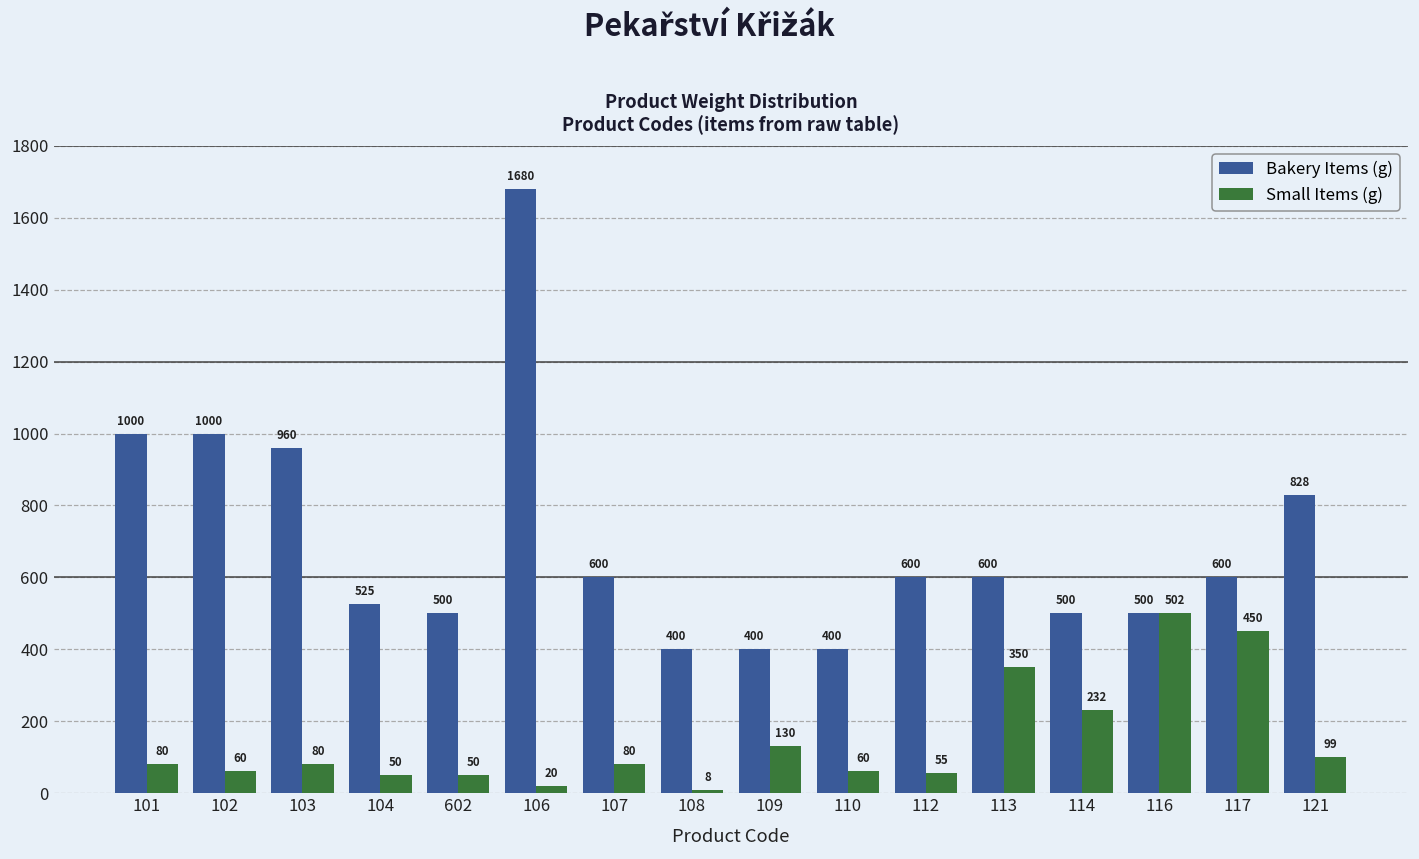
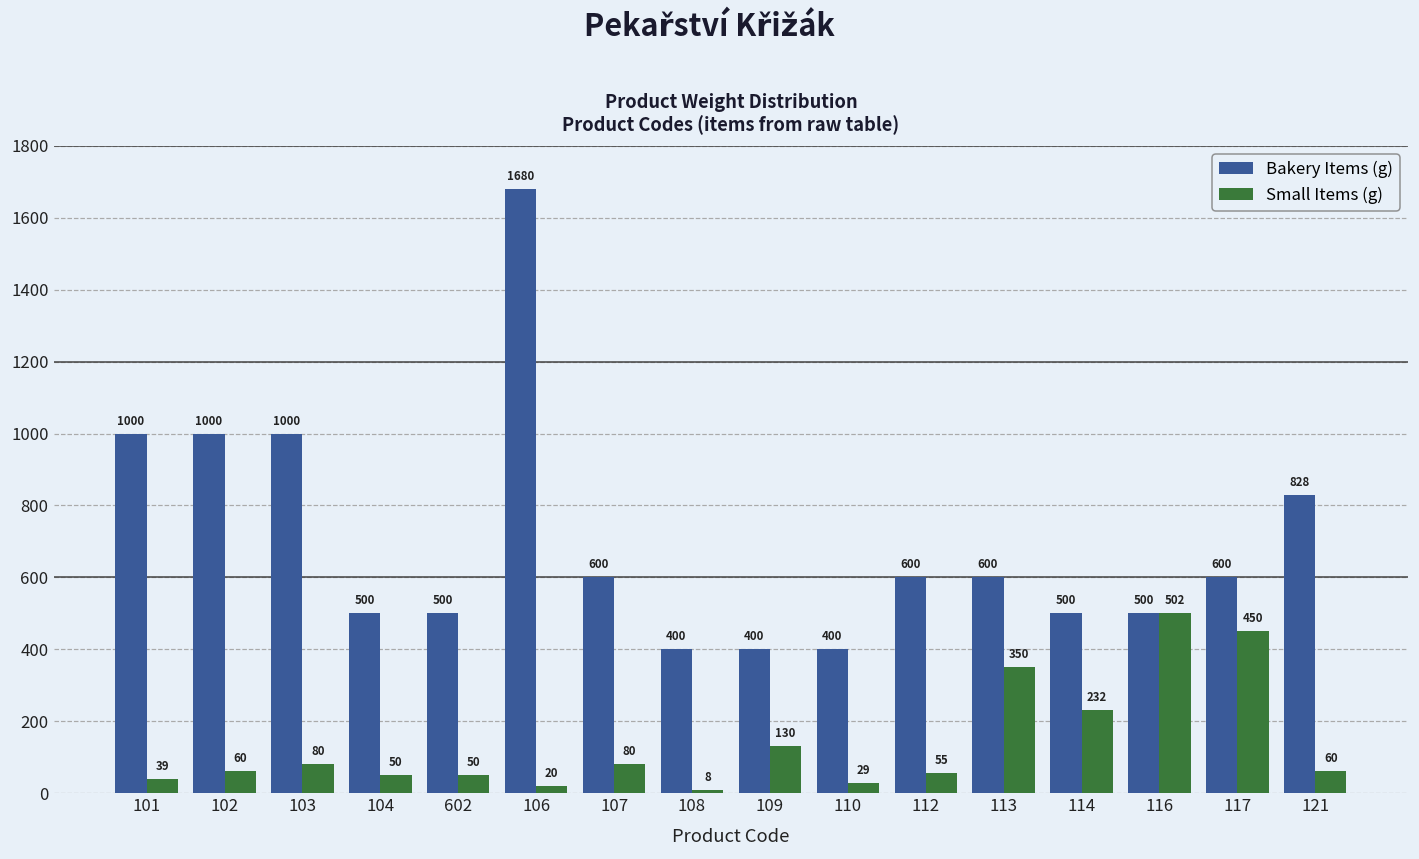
  {
    "Bakery Items (g)": {
      "101": 1000,
      "102": 1000,
-     "103": 960,
-     "104": 525,
+     "103": 1000,
+     "104": 500,
      "602": 500,
      "106": 1680,
      "107": 600,
      "108": 400,
      "109": 400,
      "110": 400,
      "112": 600,
      "113": 600,
      "114": 500,
      "116": 500,
      "117": 600,
      "121": 828
    },
    "Small Items (g)": {
-     "101": 80,
+     "101": 39,
      "102": 60,
      "103": 80,
      "104": 50,
      "602": 50,
      "106": 20,
      "107": 80,
      "108": 8,
      "109": 130,
-     "110": 60,
+     "110": 29,
      "112": 55,
      "113": 350,
      "114": 232,
      "116": 502,
      "117": 450,
-     "121": 99
+     "121": 60
    }
  }
